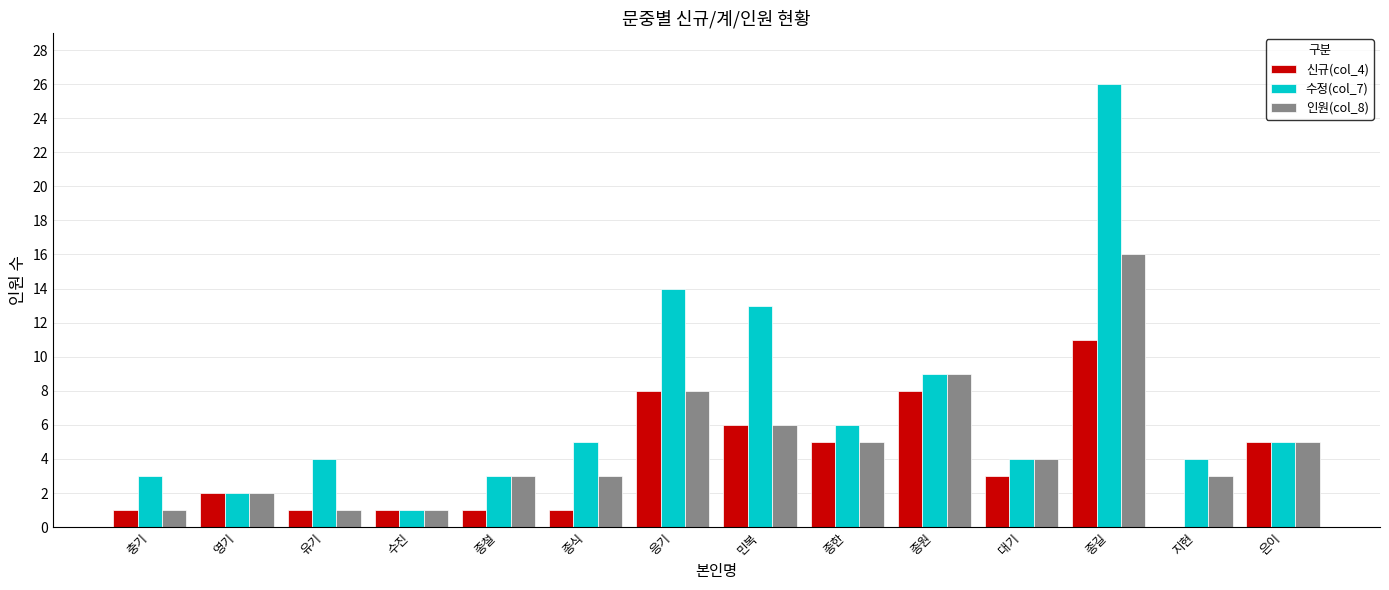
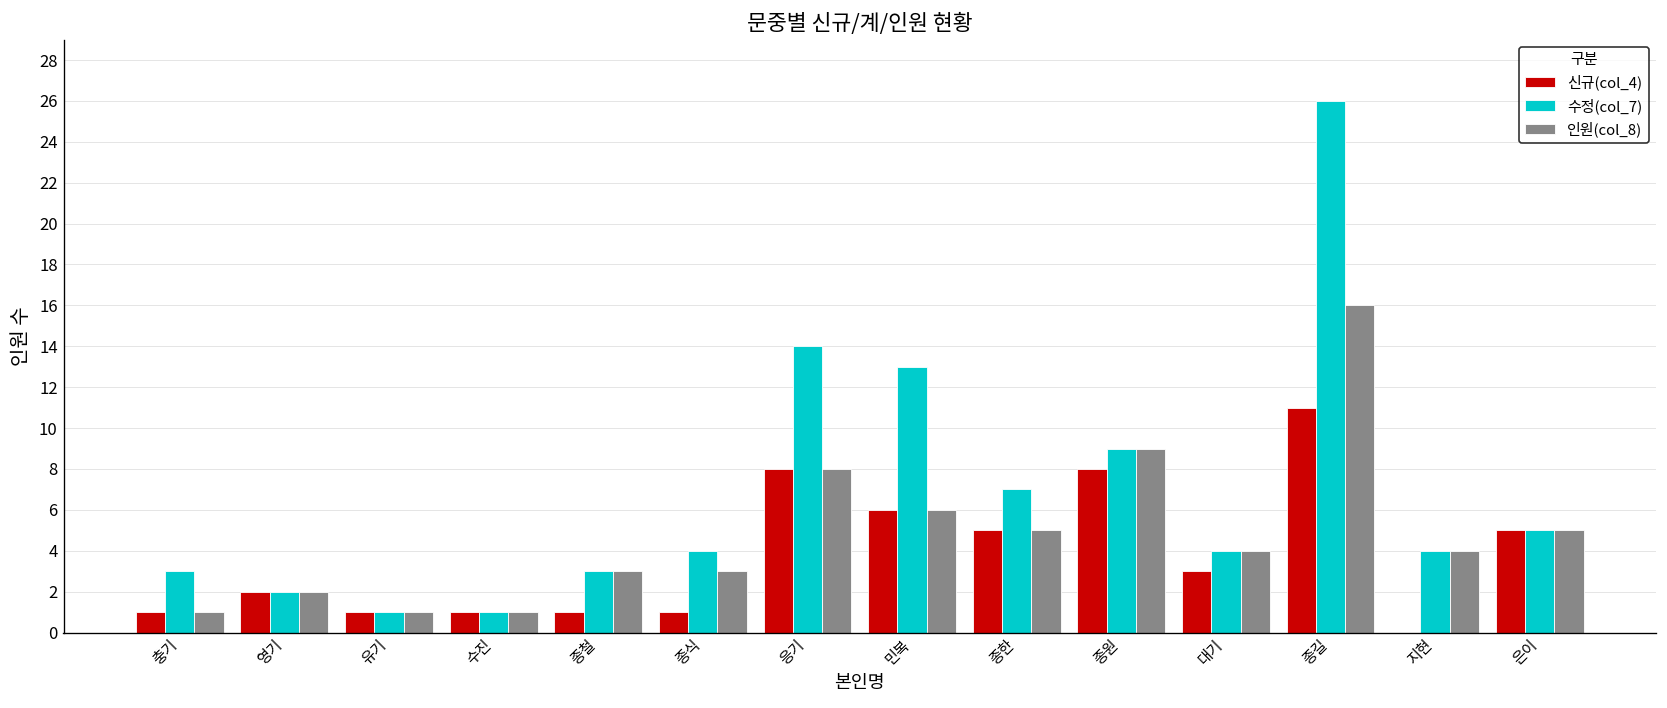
  {
    "신규(col_4)": {
      "충기": 1,
      "영기": 2,
      "유기": 1,
      "수진": 1,
      "종철": 1,
      "종식": 1,
      "응기": 8,
      "민복": 6,
      "종한": 5,
      "종원": 8,
      "대기": 3,
      "종길": 11,
      "지현": 0,
      "은이": 5
    },
    "수정(col_7)": {
      "충기": 3,
      "영기": 2,
-     "유기": 4,
+     "유기": 1,
      "수진": 1,
      "종철": 3,
-     "종식": 5,
+     "종식": 4,
      "응기": 14,
      "민복": 13,
-     "종한": 6,
+     "종한": 7,
      "종원": 9,
      "대기": 4,
      "종길": 26,
      "지현": 4,
      "은이": 5
    },
    "인원(col_8)": {
      "충기": 1,
      "영기": 2,
      "유기": 1,
      "수진": 1,
      "종철": 3,
      "종식": 3,
      "응기": 8,
      "민복": 6,
      "종한": 5,
      "종원": 9,
      "대기": 4,
      "종길": 16,
-     "지현": 3,
+     "지현": 4,
      "은이": 5
    }
  }
